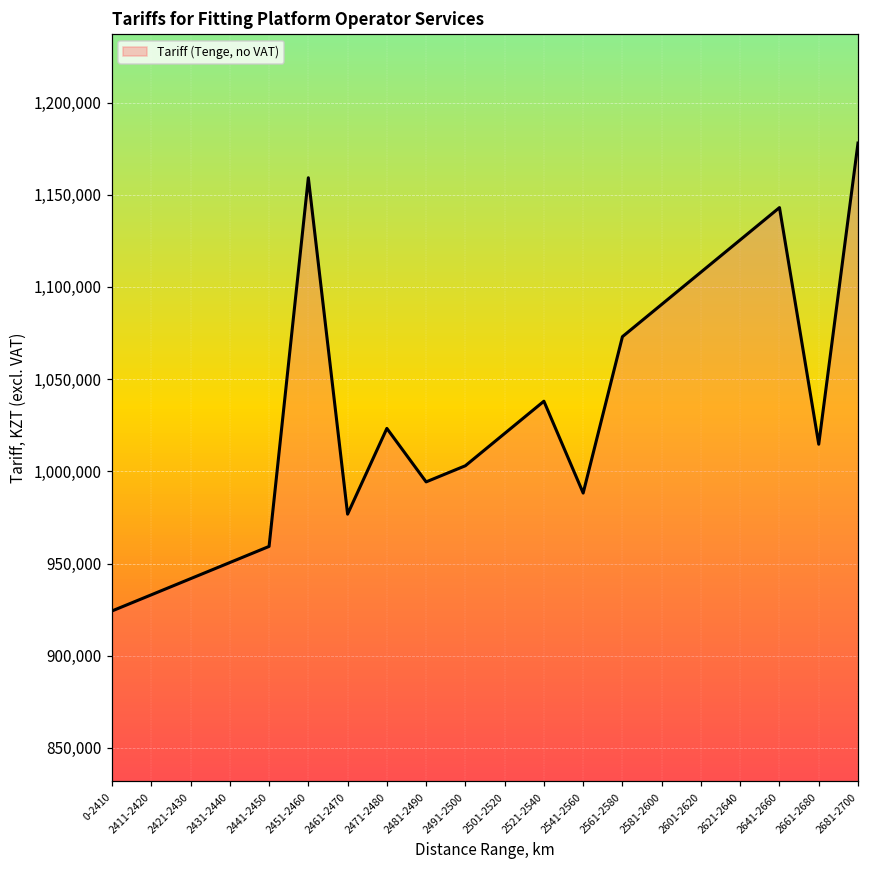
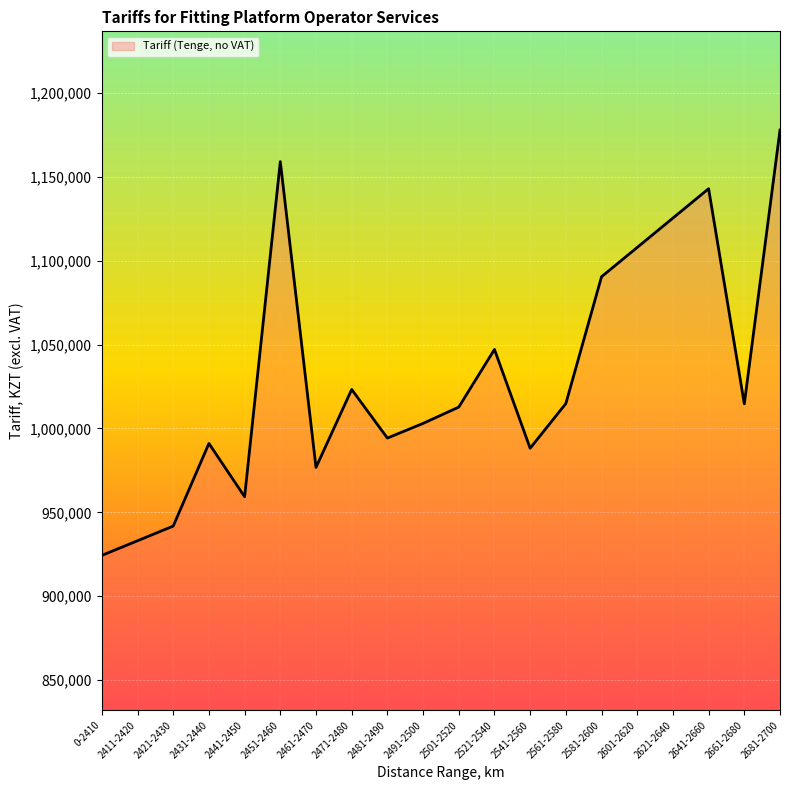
  {
    "0-2410": "924,000",
    "2411-2420": "933,000",
    "2421-2430": "942,000",
-   "2431-2440": "951,000",
+   "2431-2440": "991,000",
    "2441-2450": "959,000",
    "2451-2460": "1,159,000",
    "2461-2470": "977,000",
    "2471-2480": "1,023,000",
    "2481-2490": "994,000",
    "2491-2500": "1,003,000",
-   "2501-2520": "1,021,000",
-   "2521-2540": "1,038,000",
+   "2501-2520": "1,013,000",
+   "2521-2540": "1,047,000",
    "2541-2560": "988,000",
-   "2561-2580": "1,073,000",
+   "2561-2580": "1,015,000",
    "2581-2600": "1,091,000",
    "2601-2620": "1,108,000",
    "2621-2640": "1,126,000",
    "2641-2660": "1,143,000",
    "2661-2680": "1,015,000",
    "2681-2700": "1,178,000"
  }
